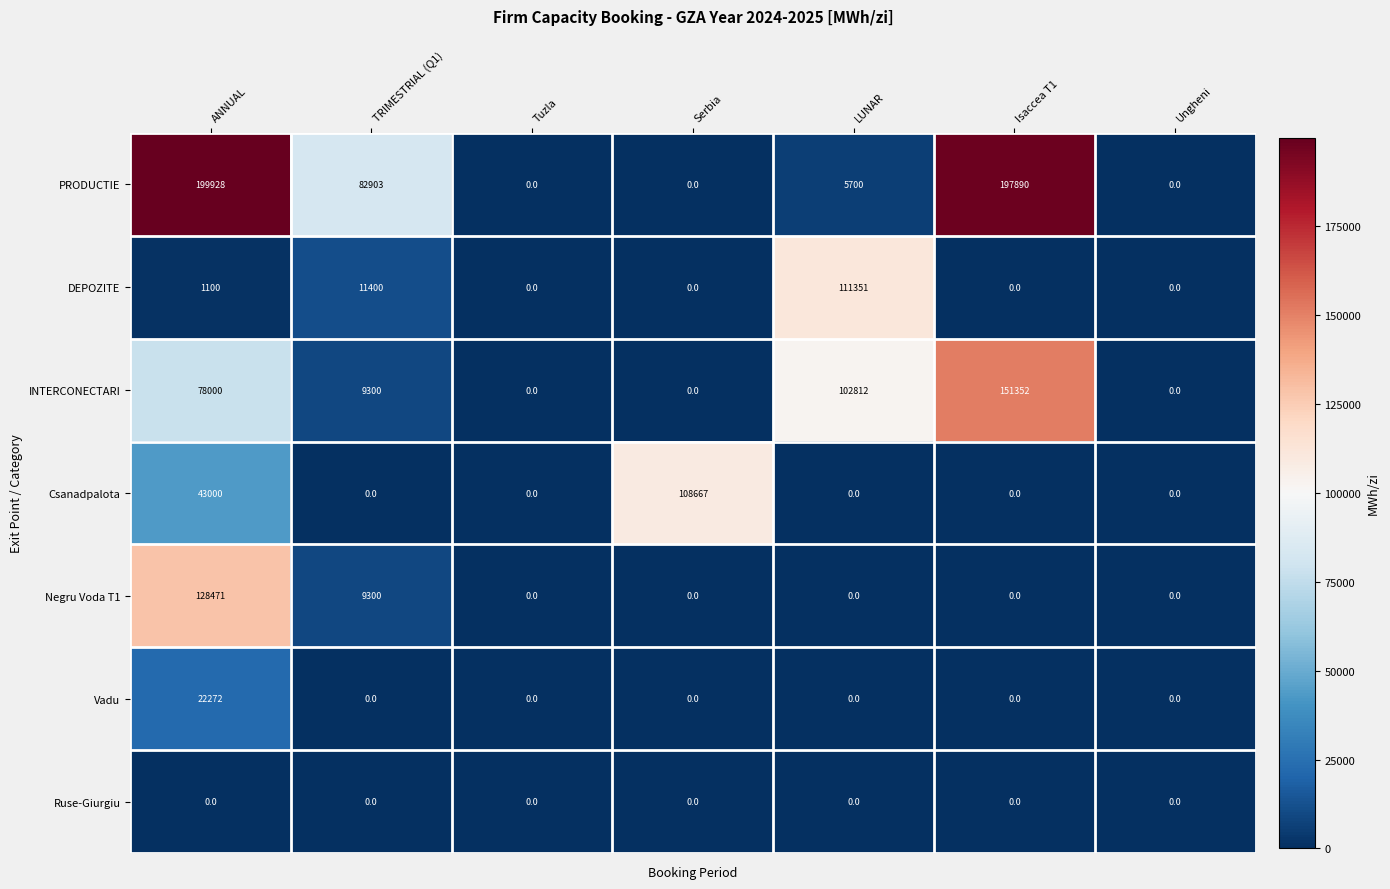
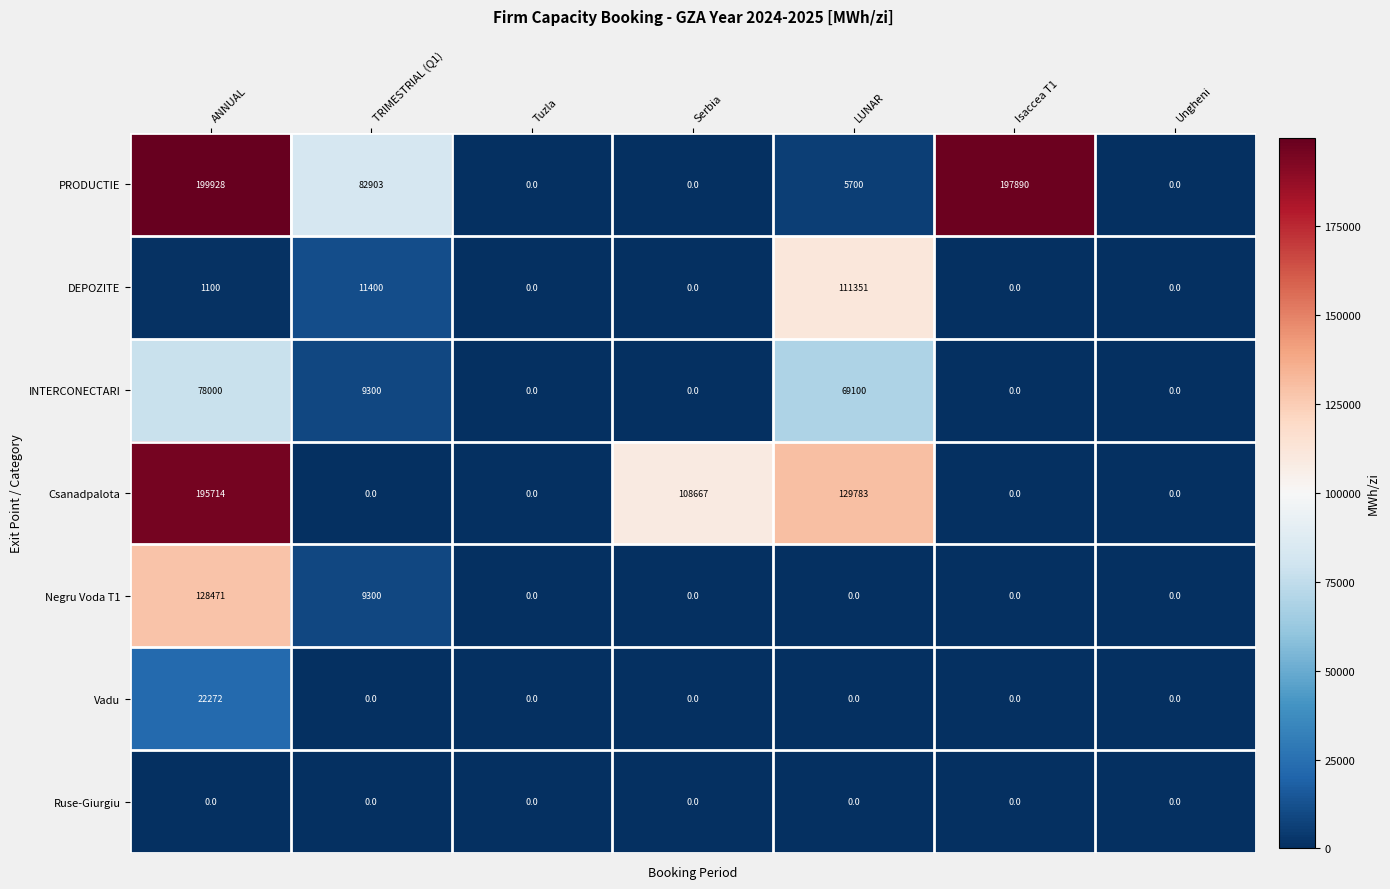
  {
    "PRODUCTIE": {
      "ANNUAL": 199928,
      "TRIMESTRIAL (Q1)": 82903,
      "Tuzla": 0.0,
      "Serbia": 0.0,
      "LUNAR": 5700,
      "Isaccea T1": 197890,
      "Ungheni": 0.0
    },
    "DEPOZITE": {
      "ANNUAL": 1100,
      "TRIMESTRIAL (Q1)": 11400,
      "Tuzla": 0.0,
      "Serbia": 0.0,
      "LUNAR": 111351,
      "Isaccea T1": 0.0,
      "Ungheni": 0.0
    },
    "INTERCONECTARI": {
      "ANNUAL": 78000,
      "TRIMESTRIAL (Q1)": 9300,
      "Tuzla": 0.0,
      "Serbia": 0.0,
-     "LUNAR": 102812,
-     "Isaccea T1": 151352,
+     "LUNAR": 69100,
+     "Isaccea T1": 0.0,
      "Ungheni": 0.0
    },
    "Csanadpalota": {
-     "ANNUAL": 43000,
+     "ANNUAL": 195714,
      "TRIMESTRIAL (Q1)": 0.0,
      "Tuzla": 0.0,
      "Serbia": 108667,
-     "LUNAR": 0.0,
+     "LUNAR": 129783,
      "Isaccea T1": 0.0,
      "Ungheni": 0.0
    },
    "Negru Voda T1": {
      "ANNUAL": 128471,
      "TRIMESTRIAL (Q1)": 9300,
      "Tuzla": 0.0,
      "Serbia": 0.0,
      "LUNAR": 0.0,
      "Isaccea T1": 0.0,
      "Ungheni": 0.0
    },
    "Vadu": {
      "ANNUAL": 22272,
      "TRIMESTRIAL (Q1)": 0.0,
      "Tuzla": 0.0,
      "Serbia": 0.0,
      "LUNAR": 0.0,
      "Isaccea T1": 0.0,
      "Ungheni": 0.0
    },
    "Ruse-Giurgiu": {
      "ANNUAL": 0.0,
      "TRIMESTRIAL (Q1)": 0.0,
      "Tuzla": 0.0,
      "Serbia": 0.0,
      "LUNAR": 0.0,
      "Isaccea T1": 0.0,
      "Ungheni": 0.0
    }
  }
